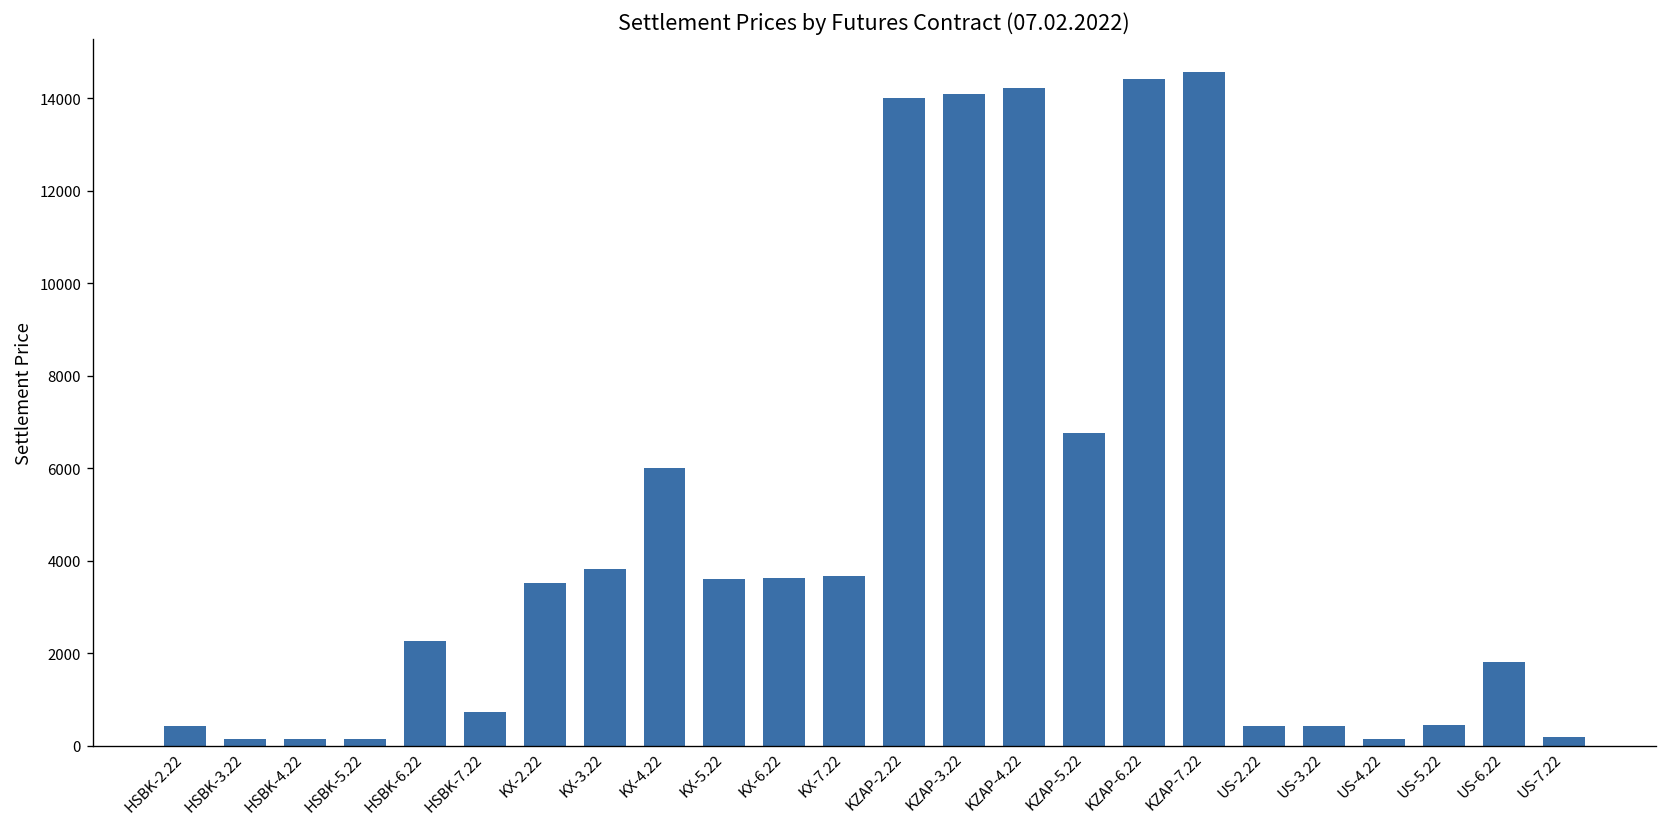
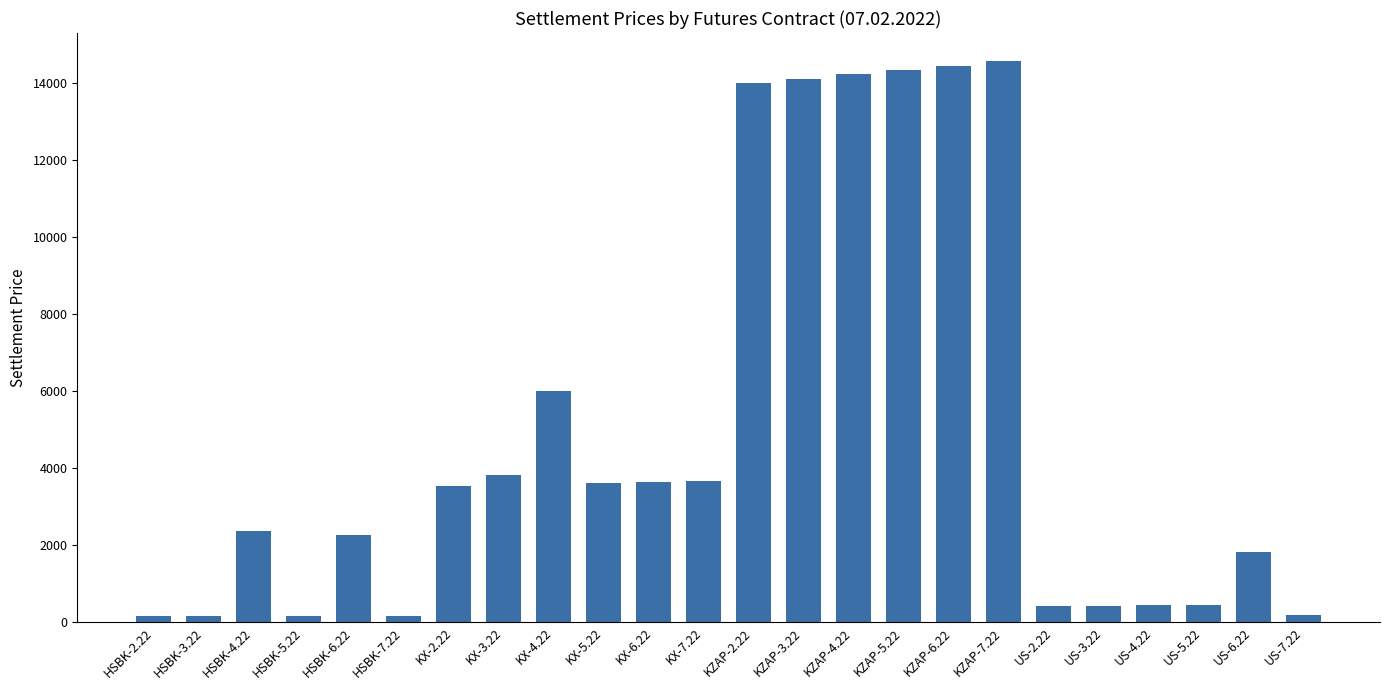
  {
-   "HSBK-2.22": 400,
+   "HSBK-2.22": 200,
    "HSBK-3.22": 200,
-   "HSBK-4.22": 200,
+   "HSBK-4.22": 2400,
    "HSBK-5.22": 200,
    "HSBK-6.22": 2300,
-   "HSBK-7.22": 700,
+   "HSBK-7.22": 200,
    "KX-2.22": 3500,
    "KX-3.22": 3800,
    "KX-4.22": 6000,
    "KX-5.22": 3600,
    "KX-6.22": 3600,
    "KX-7.22": 3700,
    "KZAP-2.22": 14000,
    "KZAP-3.22": 14100,
    "KZAP-4.22": 14200,
-   "KZAP-5.22": 6800,
+   "KZAP-5.22": 14300,
    "KZAP-6.22": 14400,
    "KZAP-7.22": 14600,
    "US-2.22": 400,
    "US-3.22": 400,
-   "US-4.22": 200,
+   "US-4.22": 400,
    "US-5.22": 400,
    "US-6.22": 1800,
    "US-7.22": 200
  }
